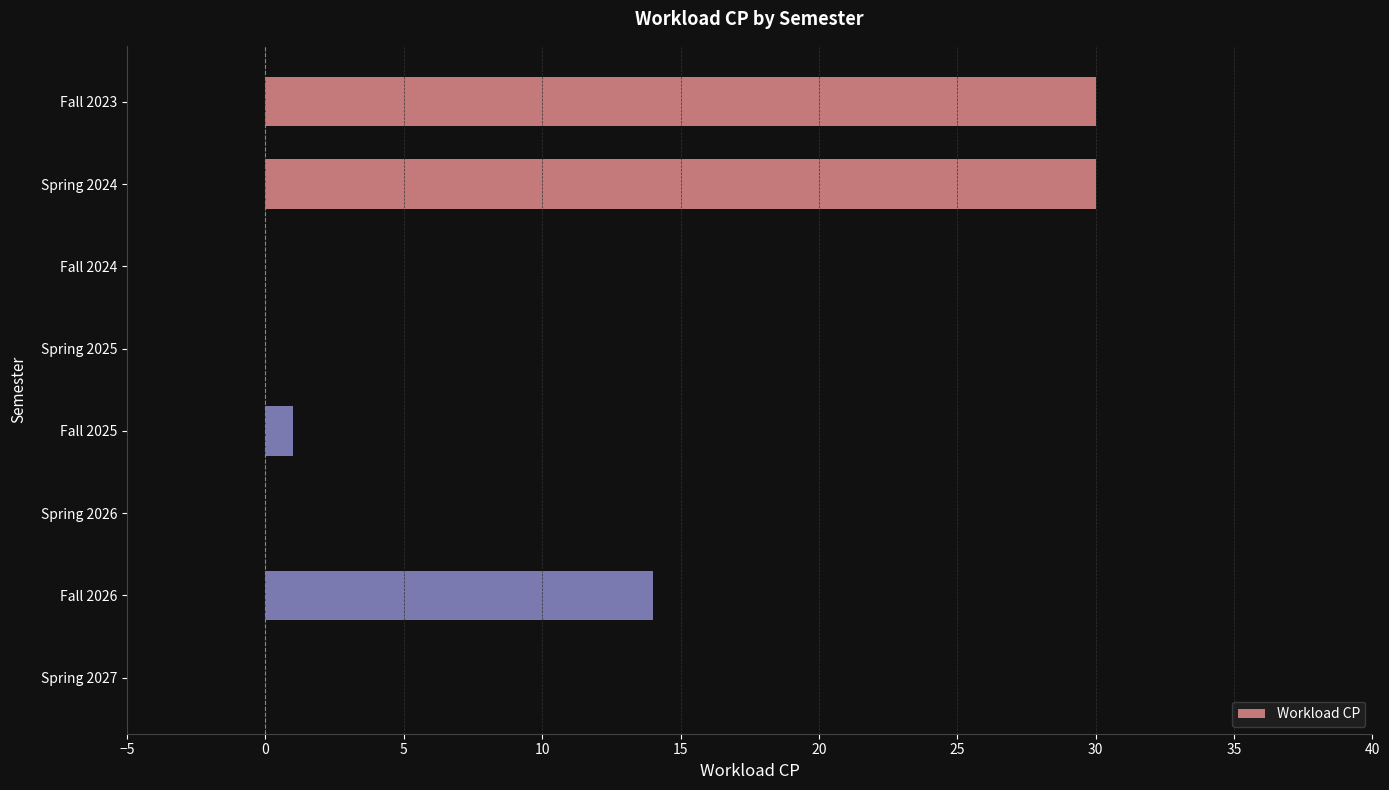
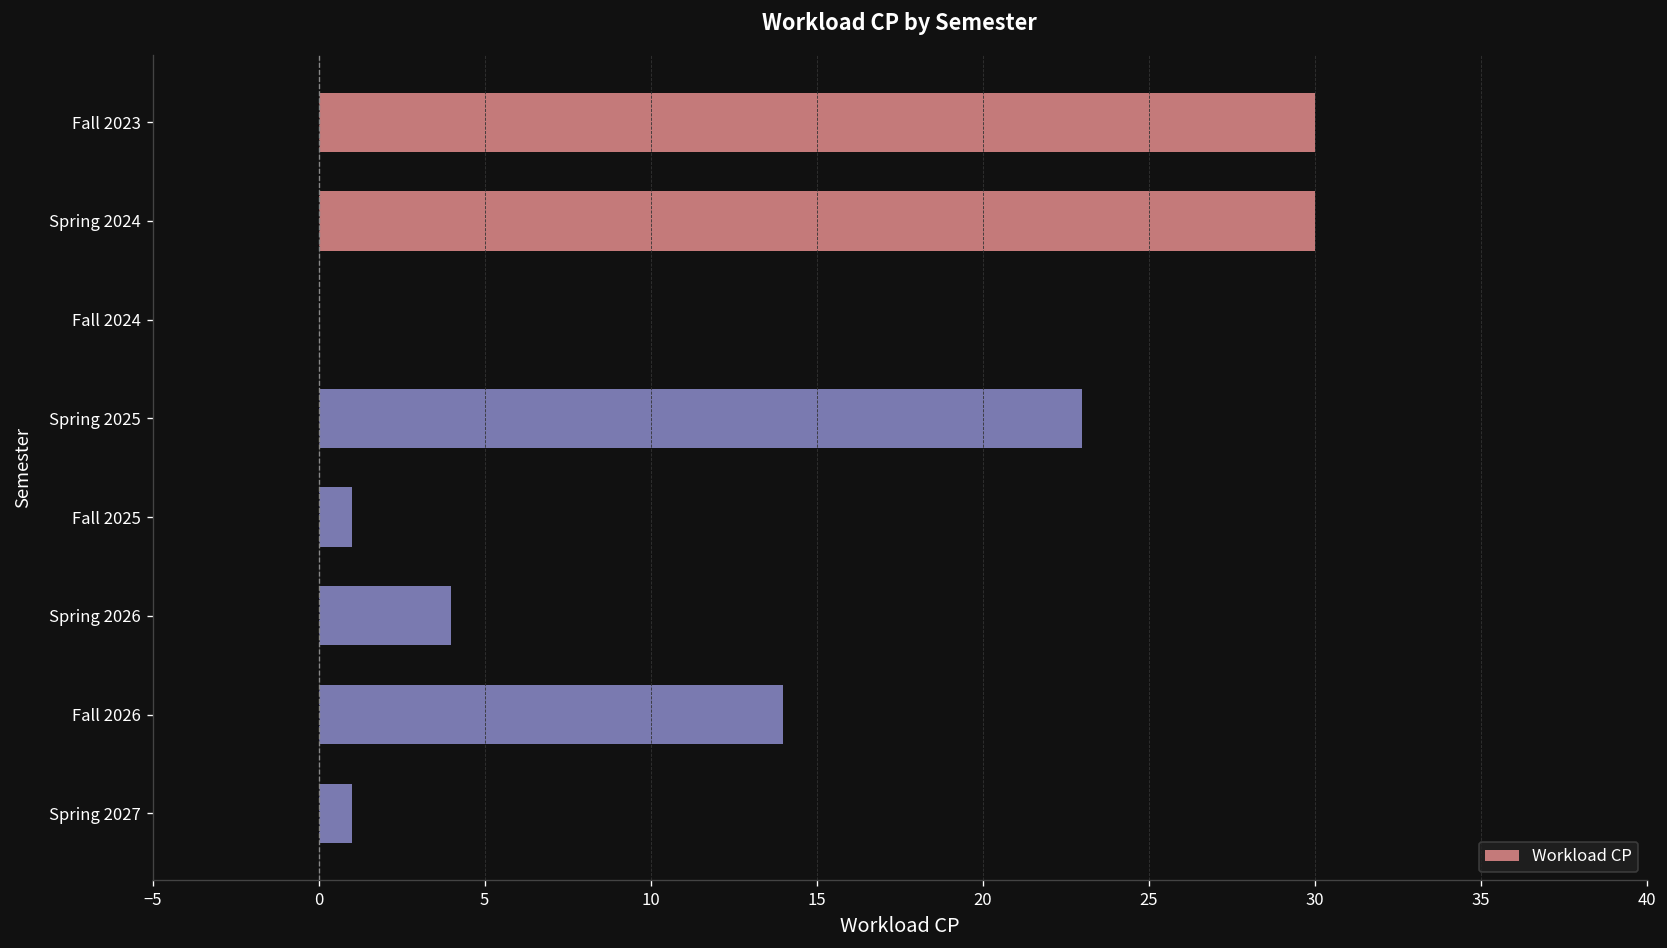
  {
    "Fall 2023": 30,
    "Spring 2024": 30,
    "Fall 2024": 0,
-   "Spring 2025": 0,
+   "Spring 2025": 23,
    "Fall 2025": 1,
-   "Spring 2026": 0,
+   "Spring 2026": 4,
    "Fall 2026": 14,
-   "Spring 2027": 0
+   "Spring 2027": 1
  }
